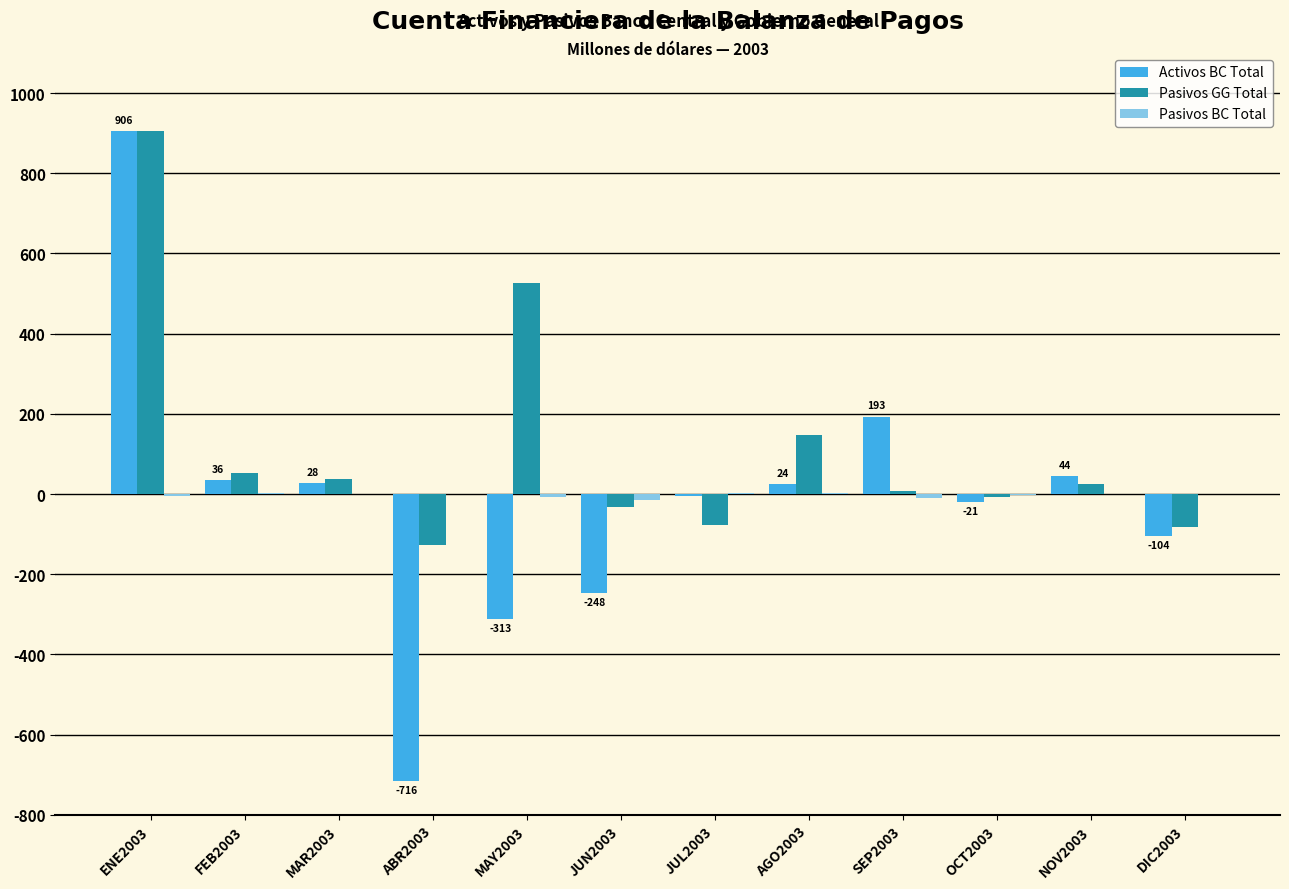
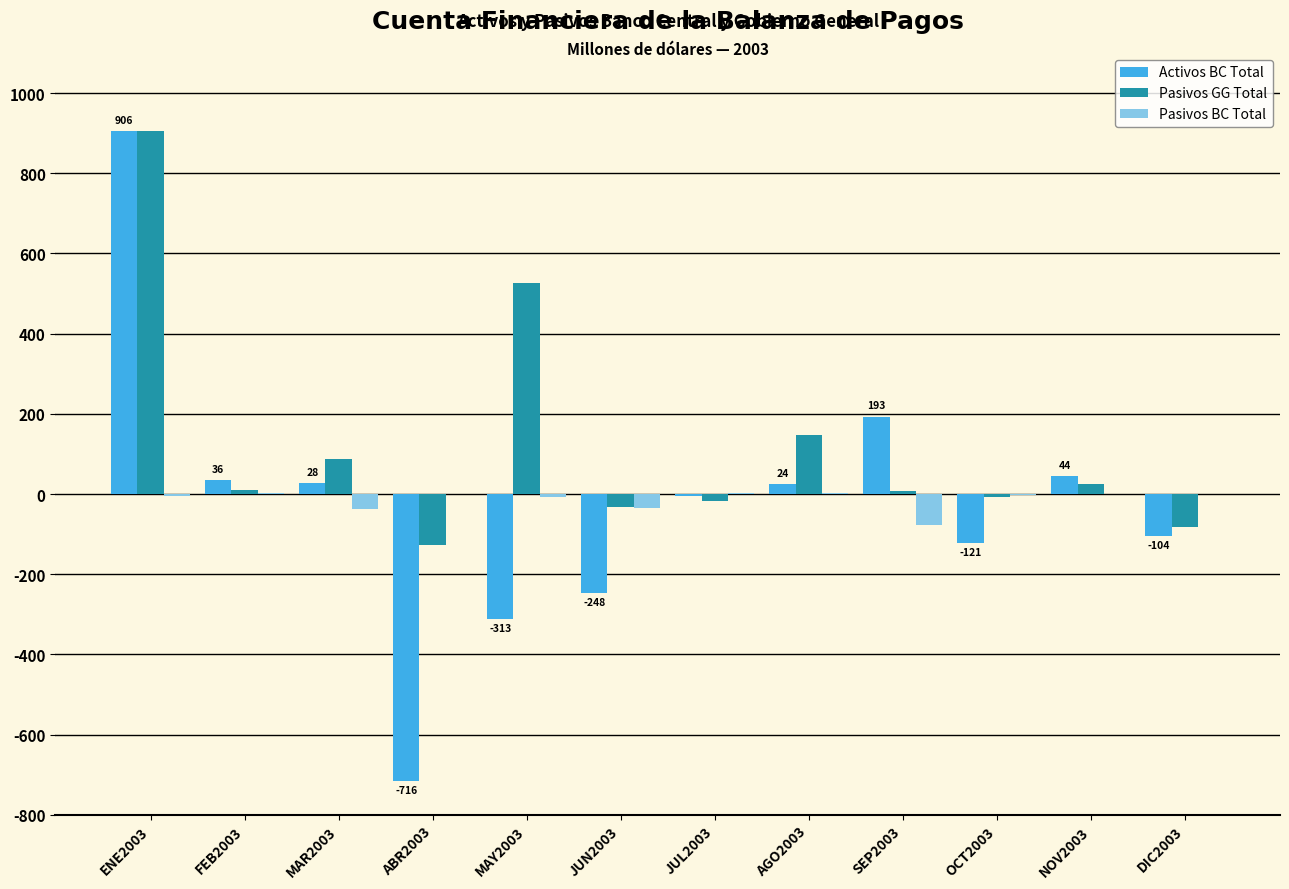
  {
    "Activos BC Total": {
      "ENE2003": 906,
      "FEB2003": 36,
      "MAR2003": 28,
      "ABR2003": -716,
      "MAY2003": -313,
      "JUN2003": -248,
      "AGO2003": 24,
      "SEP2003": 193,
-     "OCT2003": -21,
+     "OCT2003": -121,
      "NOV2003": 44,
      "DIC2003": -104
    },
    "Pasivos GG Total": {
      "ENE2003": 910,
-     "FEB2003": 50,
-     "MAR2003": 40,
+     "FEB2003": 10,
+     "MAR2003": 90,
      "ABR2003": -130,
      "MAY2003": 530,
      "JUN2003": -30,
-     "JUL2003": -80,
+     "JUL2003": -20,
      "AGO2003": 150,
      "SEP2003": 10,
      "OCT2003": -10,
      "NOV2003": 30,
      "DIC2003": -80
    },
    "Pasivos BC Total": {
-     "MAR2003": 0,
+     "MAR2003": -40,
      "MAY2003": -10,
-     "JUN2003": -10,
-     "SEP2003": -10
+     "JUN2003": -40,
+     "SEP2003": -80
    }
  }
